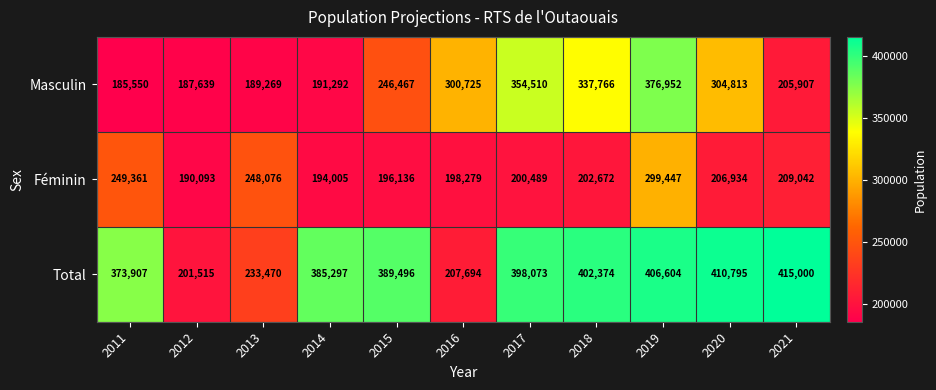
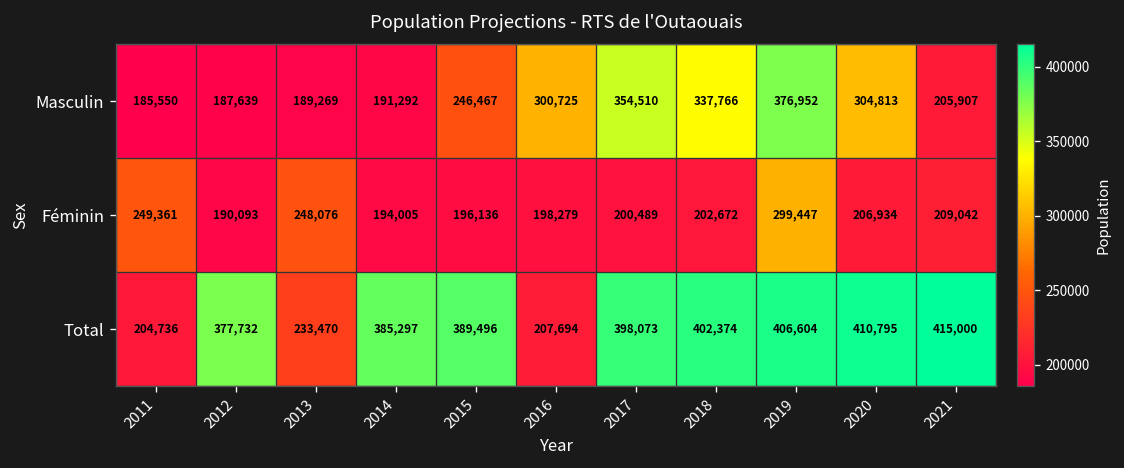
  {
    "Masculin": {
      "2011": "185,550",
      "2012": "187,639",
      "2013": "189,269",
      "2014": "191,292",
      "2015": "246,467",
      "2016": "300,725",
      "2017": "354,510",
      "2018": "337,766",
      "2019": "376,952",
      "2020": "304,813",
      "2021": "205,907"
    },
    "Féminin": {
      "2011": "249,361",
      "2012": "190,093",
      "2013": "248,076",
      "2014": "194,005",
      "2015": "196,136",
      "2016": "198,279",
      "2017": "200,489",
      "2018": "202,672",
      "2019": "299,447",
      "2020": "206,934",
      "2021": "209,042"
    },
    "Total": {
-     "2011": "373,907",
-     "2012": "201,515",
+     "2011": "204,736",
+     "2012": "377,732",
      "2013": "233,470",
      "2014": "385,297",
      "2015": "389,496",
      "2016": "207,694",
      "2017": "398,073",
      "2018": "402,374",
      "2019": "406,604",
      "2020": "410,795",
      "2021": "415,000"
    }
  }
